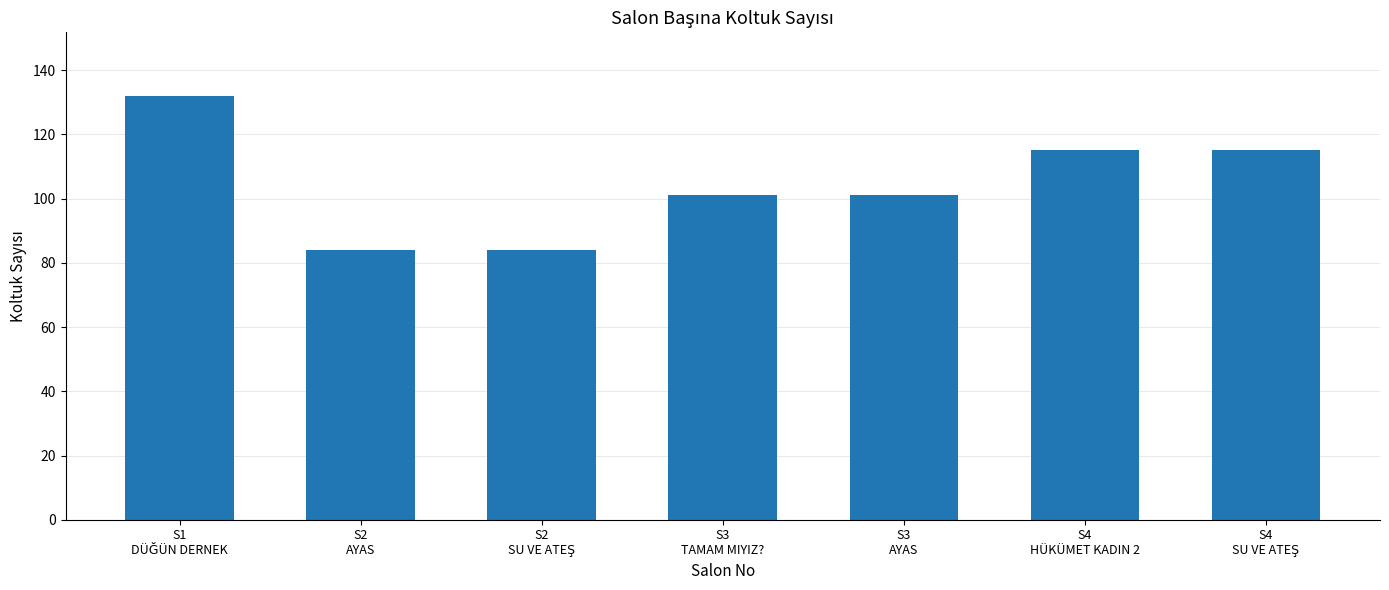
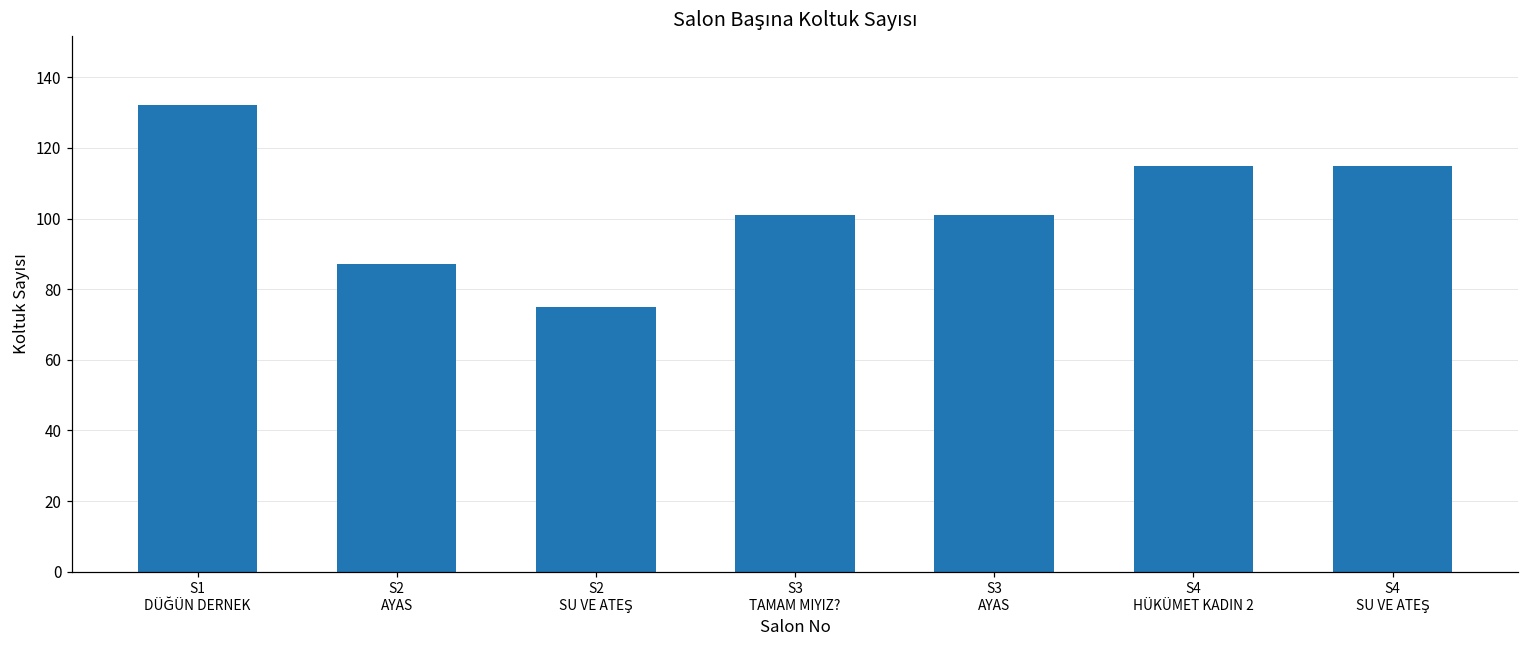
  {
    "S1 DÜĞÜN DERNEK": 132,
-   "S2 AYAS": 84,
-   "S2 SU VE ATEŞ": 84,
+   "S2 AYAS": 87,
+   "S2 SU VE ATEŞ": 75,
    "S3 TAMAM MIYIZ?": 101,
    "S3 AYAS": 101,
    "S4 HÜKÜMET KADIN 2": 115,
    "S4 SU VE ATEŞ": 115
  }
